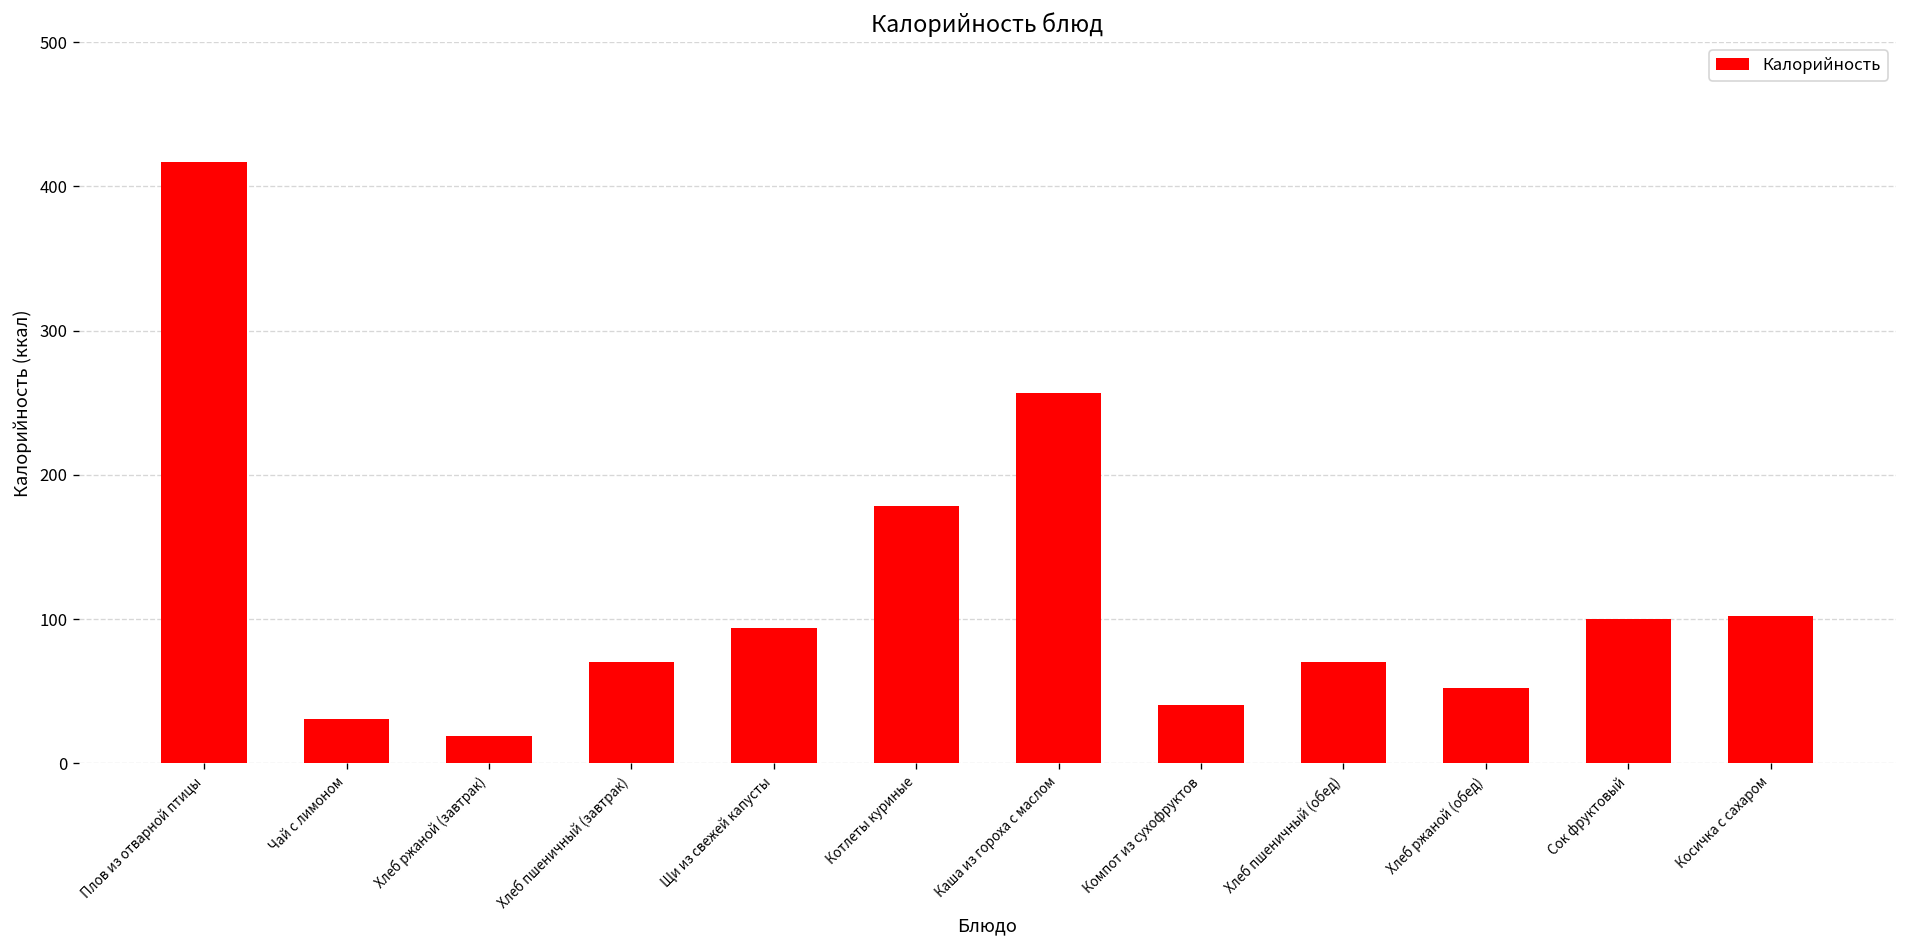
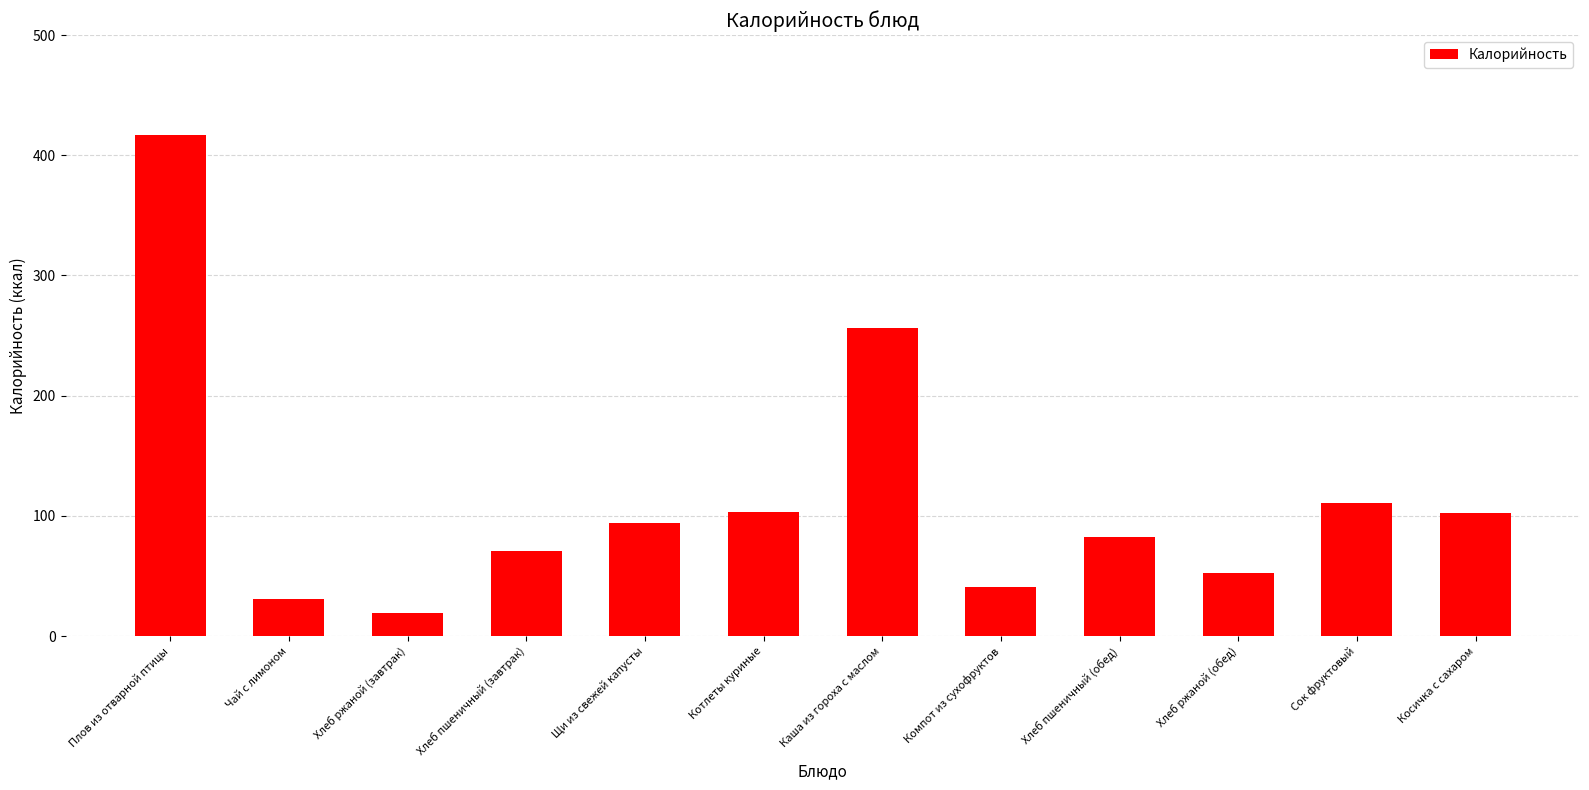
  {
    "Плов из отварной птицы": 417,
    "Чай с лимоном": 31,
    "Хлеб ржаной (завтрак)": 19,
    "Хлеб пшеничный (завтрак)": 71,
    "Щи из свежей капусты": 94,
-   "Котлеты куриные": 178,
+   "Котлеты куриные": 103,
    "Каша из гороха с маслом": 256,
    "Компот из сухофруктов": 40,
-   "Хлеб пшеничный (обед)": 71,
+   "Хлеб пшеничный (обед)": 82,
    "Хлеб ржаной (обед)": 52,
-   "Сок фруктовый": 100,
+   "Сок фруктовый": 111,
    "Косичка с сахаром": 102
  }
